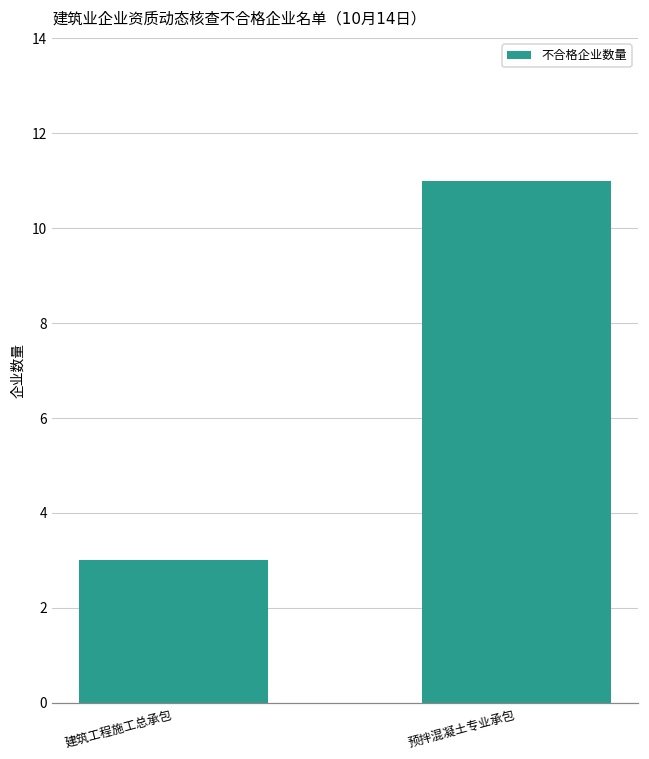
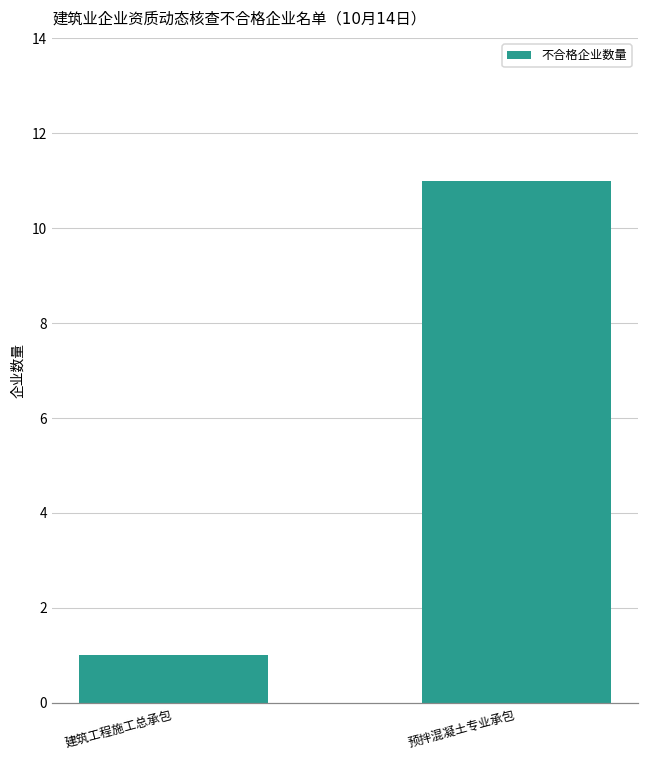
  {
-   "建筑工程施工总承包": 3,
+   "建筑工程施工总承包": 1,
    "预拌混凝土专业承包": 11
  }
